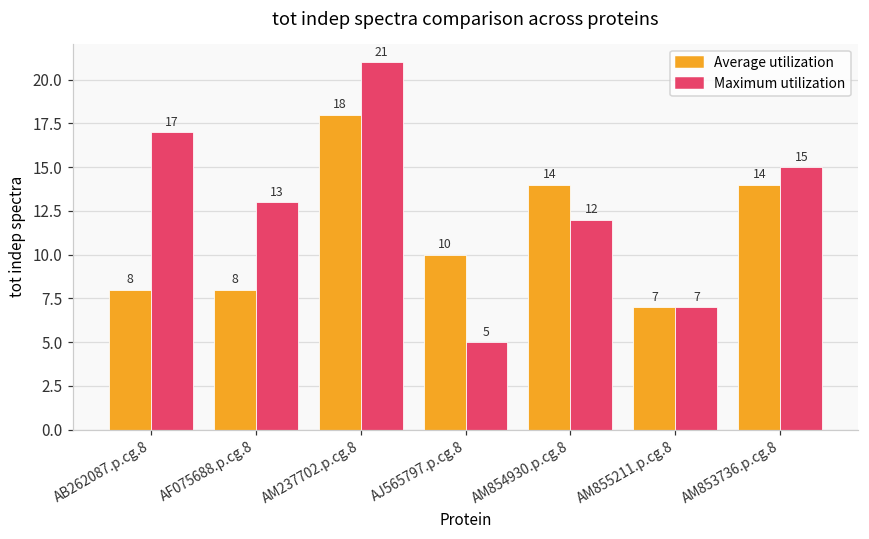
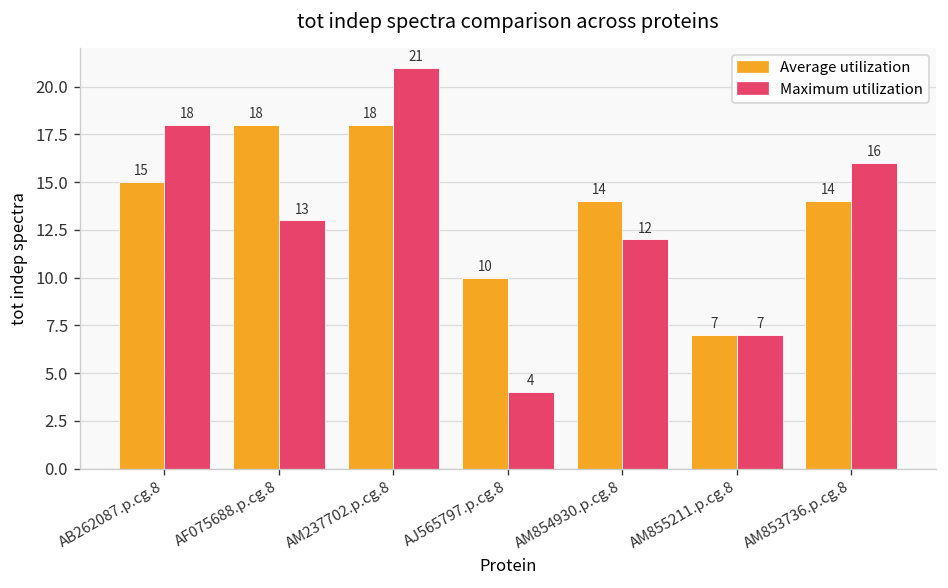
  {
    "Average utilization": {
-     "AB262087.p.cg.8": 8,
-     "AF075688.p.cg.8": 8,
+     "AB262087.p.cg.8": 15,
+     "AF075688.p.cg.8": 18,
      "AM237702.p.cg.8": 18,
      "AJ565797.p.cg.8": 10,
      "AM854930.p.cg.8": 14,
      "AM855211.p.cg.8": 7,
      "AM853736.p.cg.8": 14
    },
    "Maximum utilization": {
-     "AB262087.p.cg.8": 17,
+     "AB262087.p.cg.8": 18,
      "AF075688.p.cg.8": 13,
      "AM237702.p.cg.8": 21,
-     "AJ565797.p.cg.8": 5,
+     "AJ565797.p.cg.8": 4,
      "AM854930.p.cg.8": 12,
      "AM855211.p.cg.8": 7,
-     "AM853736.p.cg.8": 15
+     "AM853736.p.cg.8": 16
    }
  }
